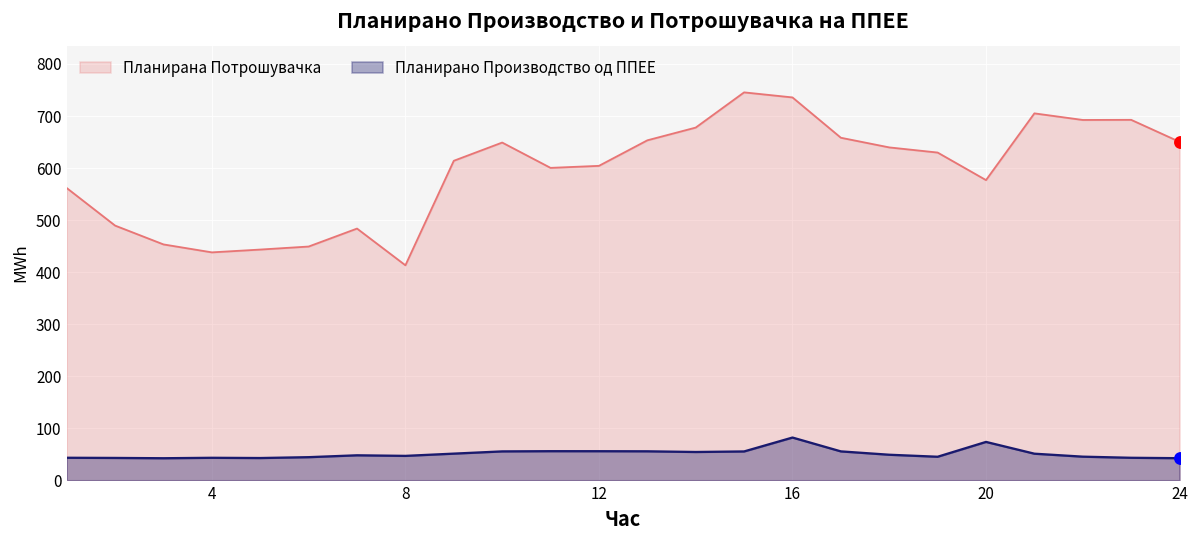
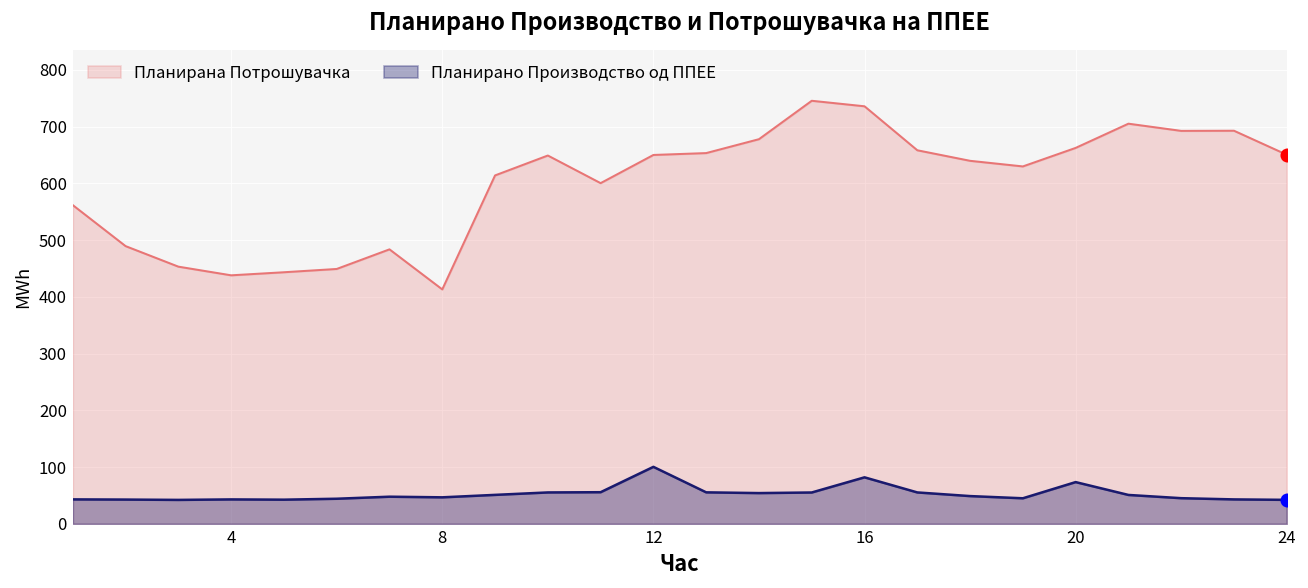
  {
    "Планирана Потрошувачка": {
      "4": 440,
      "8": 410,
-     "12": 600,
+     "12": 650,
      "16": 740,
-     "20": 580
+     "20": 660
    },
    "Планирано Производство од ППЕЕ": {
      "4": 40,
      "8": 50,
-     "12": 60,
+     "12": 100,
      "16": 80,
      "20": 70
    }
  }
